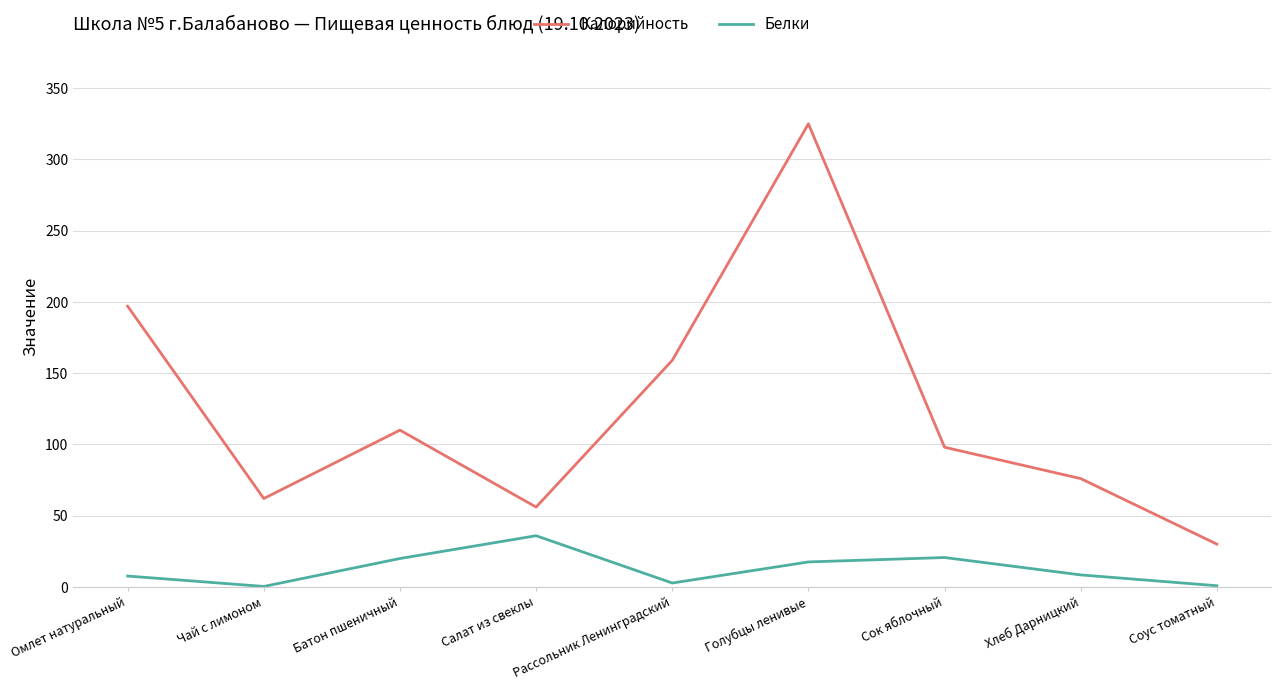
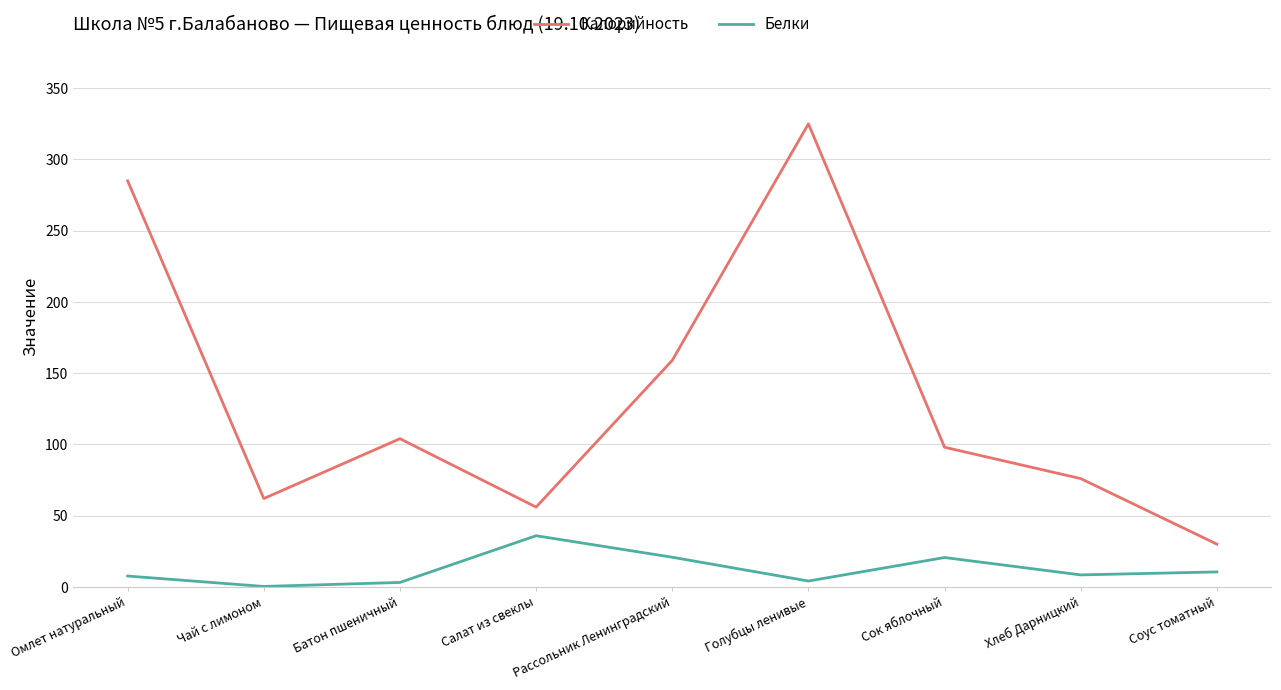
  {
    "Калорийность": {
-     "Омлет натуральный": 197,
+     "Омлет натуральный": 285,
      "Чай с лимоном": 62,
-     "Батон пшеничный": 110,
+     "Батон пшеничный": 104,
      "Салат из свеклы": 56,
      "Рассольник Ленинградский": 159,
      "Голубцы ленивые": 325,
      "Сок яблочный": 98,
      "Хлеб Дарницкий": 76,
      "Соус томатный": 30
    },
    "Белки": {
      "Омлет натуральный": 8,
      "Чай с лимоном": 0,
-     "Батон пшеничный": 20,
+     "Батон пшеничный": 3,
      "Салат из свеклы": 36,
-     "Рассольник Ленинградский": 3,
-     "Голубцы ленивые": 18,
+     "Рассольник Ленинградский": 21,
+     "Голубцы ленивые": 4,
      "Сок яблочный": 21,
      "Хлеб Дарницкий": 8,
-     "Соус томатный": 1
+     "Соус томатный": 11
    }
  }
